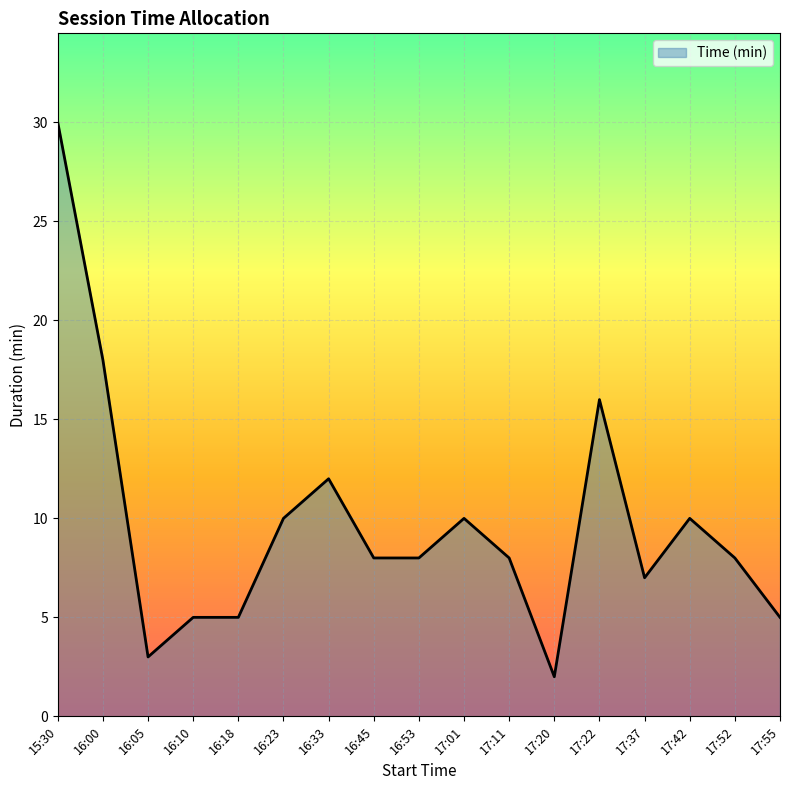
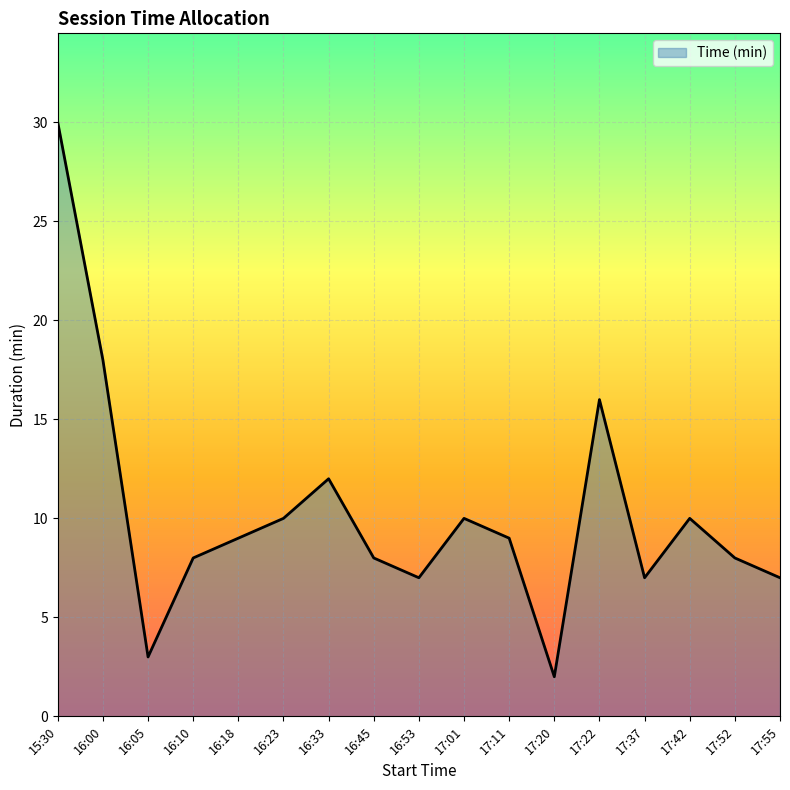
  {
    "15:30": 30,
    "16:00": 18,
    "16:05": 3,
-   "16:10": 5,
-   "16:18": 5,
+   "16:10": 8,
+   "16:18": 9,
    "16:23": 10,
    "16:33": 12,
    "16:45": 8,
-   "16:53": 8,
+   "16:53": 7,
    "17:01": 10,
-   "17:11": 8,
+   "17:11": 9,
    "17:20": 2,
    "17:22": 16,
    "17:37": 7,
    "17:42": 10,
    "17:52": 8,
-   "17:55": 5
+   "17:55": 7
  }
